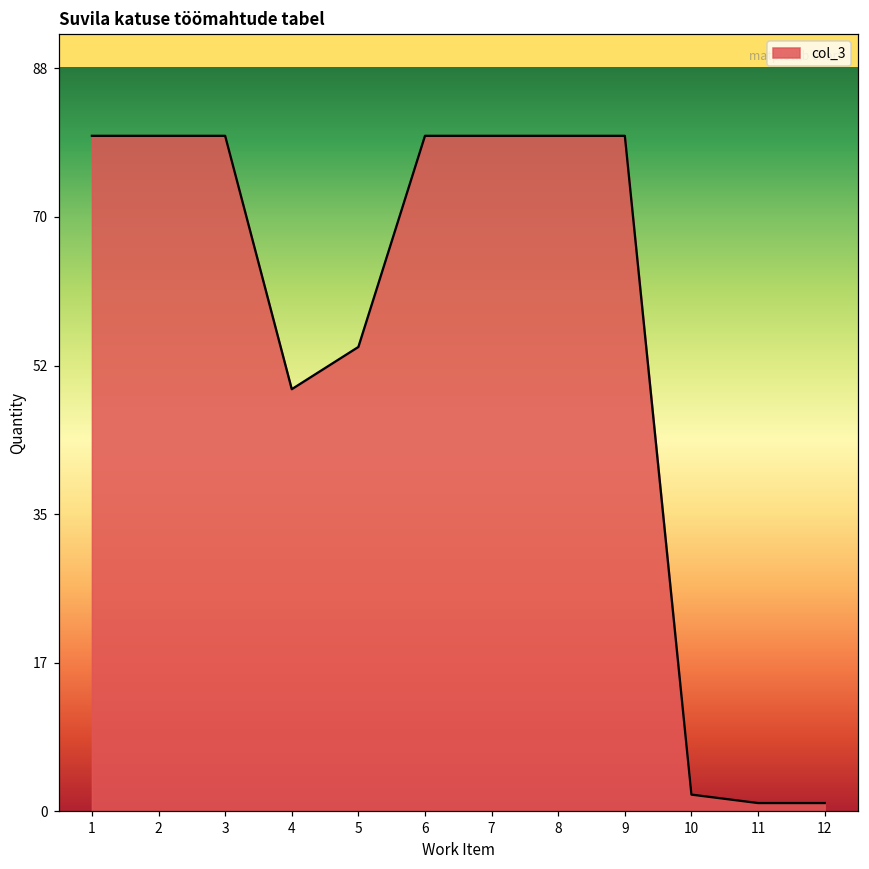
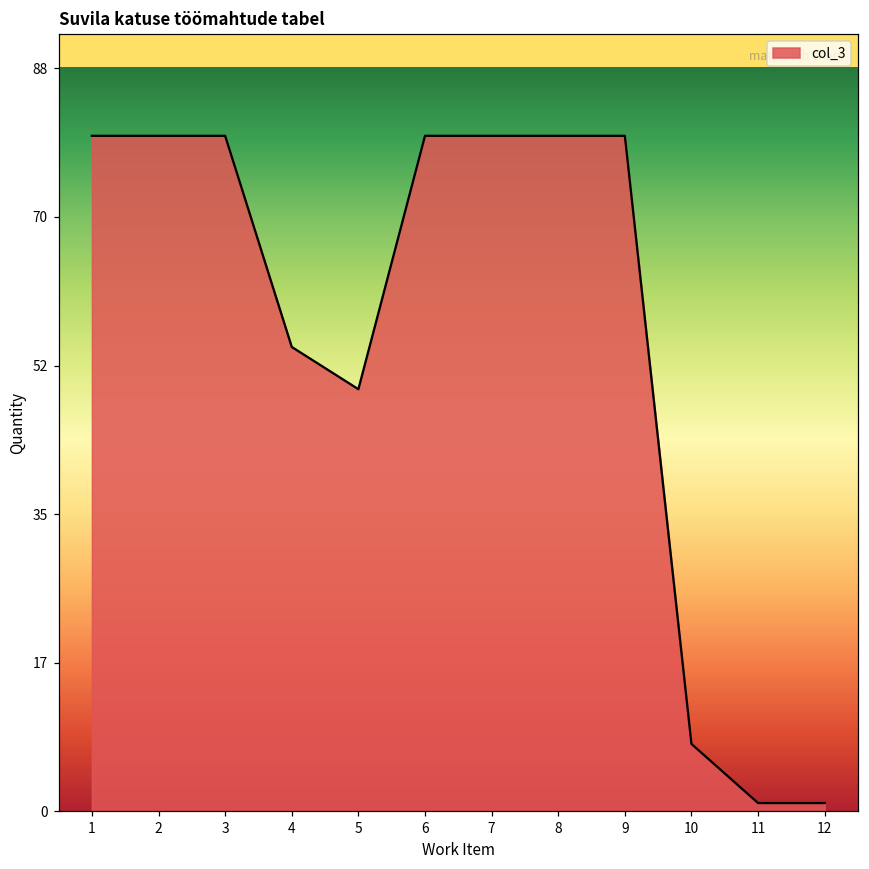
  {
    "1": 80,
    "2": 80,
    "3": 80,
-   "4": 50,
-   "5": 55,
+   "4": 55,
+   "5": 50,
    "6": 80,
    "7": 80,
    "8": 80,
    "9": 80,
-   "10": 2,
+   "10": 8,
    "11": 1,
    "12": 1
  }
